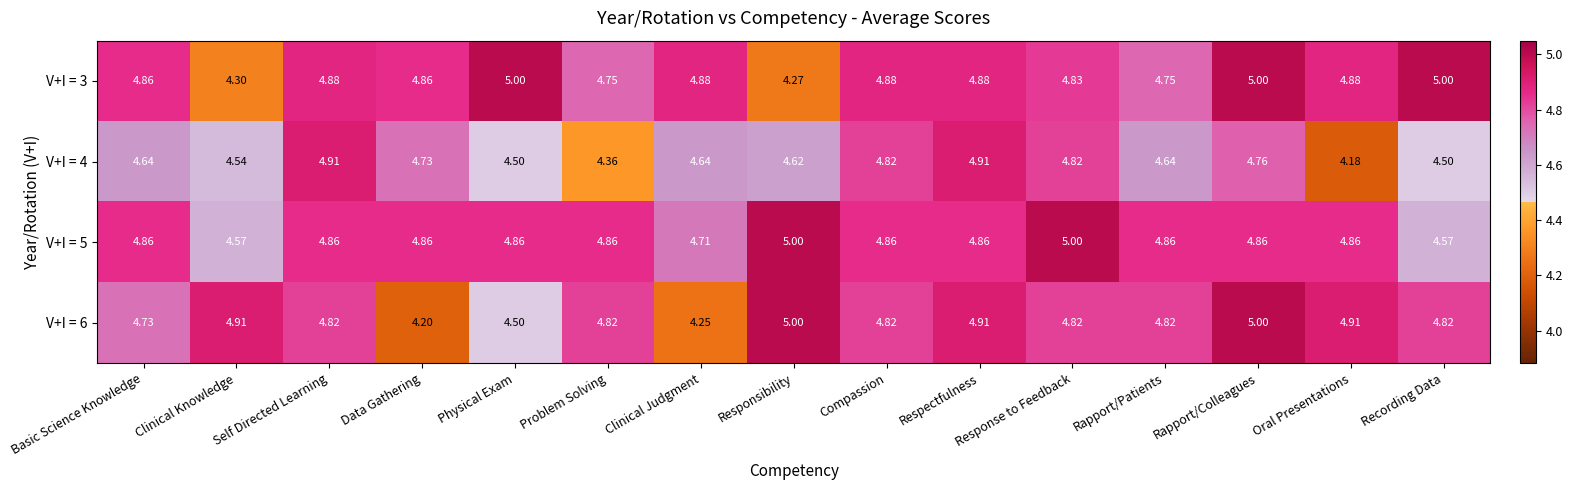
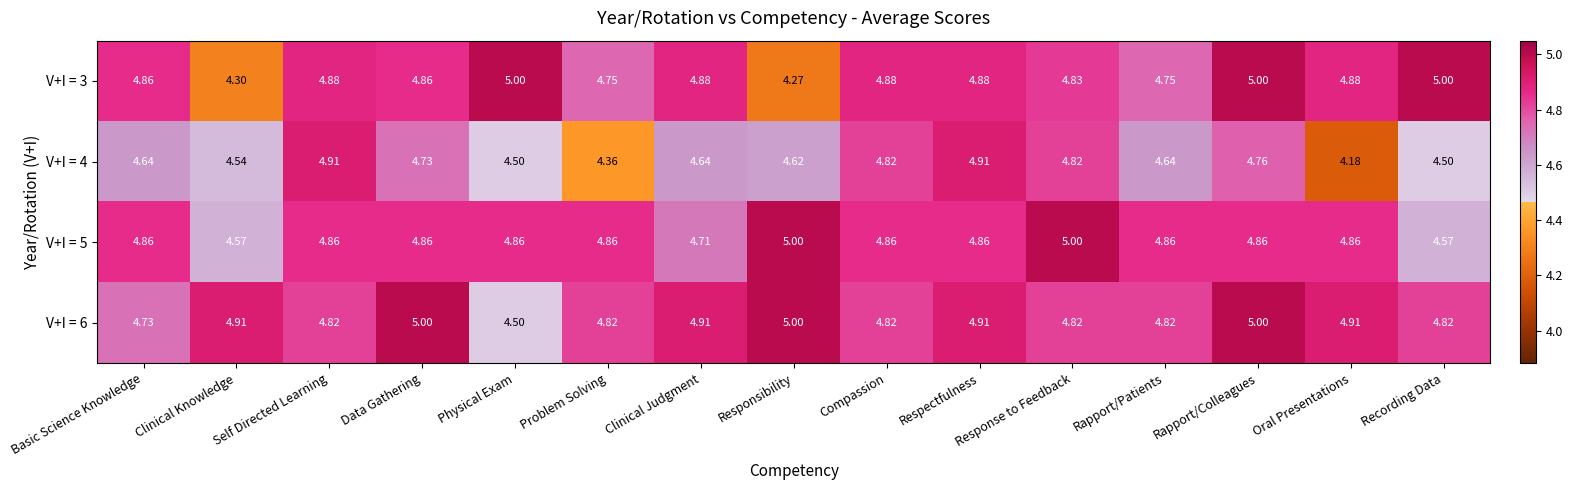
  {
    "V+I = 3": {
      "Basic Science Knowledge": 4.86,
      "Clinical Knowledge": 4.30,
      "Self Directed Learning": 4.88,
      "Data Gathering": 4.86,
      "Physical Exam": 5.00,
      "Problem Solving": 4.75,
      "Clinical Judgment": 4.88,
      "Responsibility": 4.27,
      "Compassion": 4.88,
      "Respectfulness": 4.88,
      "Response to Feedback": 4.83,
      "Rapport/Patients": 4.75,
      "Rapport/Colleagues": 5.00,
      "Oral Presentations": 4.88,
      "Recording Data": 5.00
    },
    "V+I = 4": {
      "Basic Science Knowledge": 4.64,
      "Clinical Knowledge": 4.54,
      "Self Directed Learning": 4.91,
      "Data Gathering": 4.73,
      "Physical Exam": 4.50,
      "Problem Solving": 4.36,
      "Clinical Judgment": 4.64,
      "Responsibility": 4.62,
      "Compassion": 4.82,
      "Respectfulness": 4.91,
      "Response to Feedback": 4.82,
      "Rapport/Patients": 4.64,
      "Rapport/Colleagues": 4.76,
      "Oral Presentations": 4.18,
      "Recording Data": 4.50
    },
    "V+I = 5": {
      "Basic Science Knowledge": 4.86,
      "Clinical Knowledge": 4.57,
      "Self Directed Learning": 4.86,
      "Data Gathering": 4.86,
      "Physical Exam": 4.86,
      "Problem Solving": 4.86,
      "Clinical Judgment": 4.71,
      "Responsibility": 5.00,
      "Compassion": 4.86,
      "Respectfulness": 4.86,
      "Response to Feedback": 5.00,
      "Rapport/Patients": 4.86,
      "Rapport/Colleagues": 4.86,
      "Oral Presentations": 4.86,
      "Recording Data": 4.57
    },
    "V+I = 6": {
      "Basic Science Knowledge": 4.73,
      "Clinical Knowledge": 4.91,
      "Self Directed Learning": 4.82,
-     "Data Gathering": 4.20,
+     "Data Gathering": 5.00,
      "Physical Exam": 4.50,
      "Problem Solving": 4.82,
-     "Clinical Judgment": 4.25,
+     "Clinical Judgment": 4.91,
      "Responsibility": 5.00,
      "Compassion": 4.82,
      "Respectfulness": 4.91,
      "Response to Feedback": 4.82,
      "Rapport/Patients": 4.82,
      "Rapport/Colleagues": 5.00,
      "Oral Presentations": 4.91,
      "Recording Data": 4.82
    }
  }
